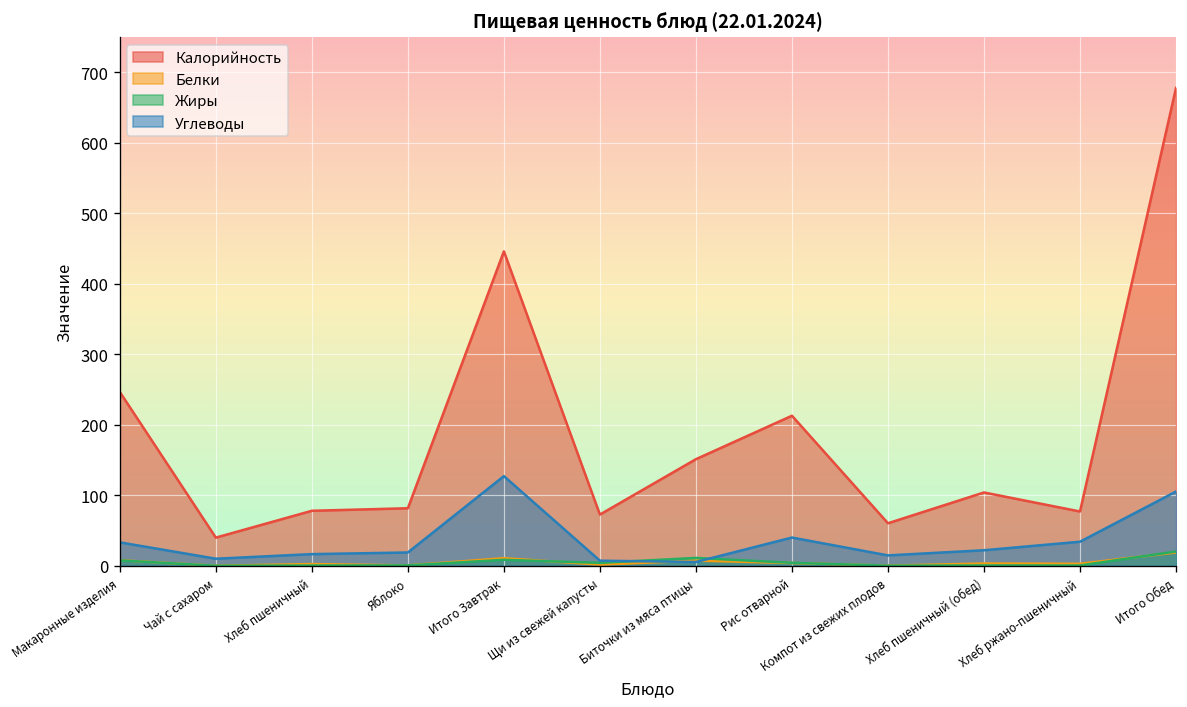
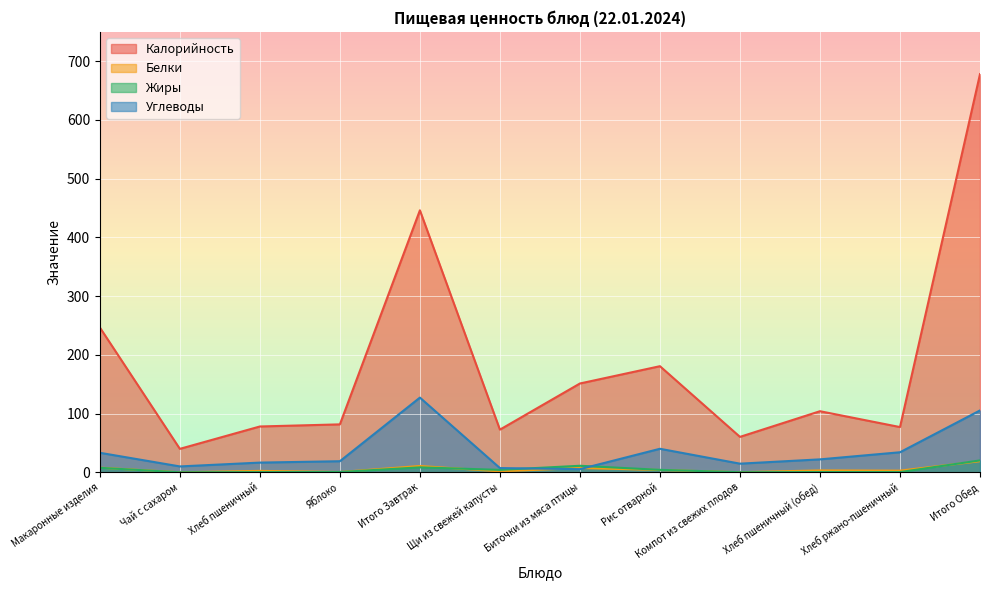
  {
    "Калорийность": {
      "Макаронные изделия": 250,
      "Чай с сахаром": 40,
      "Хлеб пшеничный": 80,
      "Яблоко": 80,
      "Итого Завтрак": 450,
      "Щи из свежей капусты": 70,
      "Биточки из мяса птицы": 150,
-     "Рис отварной": 210,
+     "Рис отварной": 180,
      "Компот из свежих плодов": 60,
      "Хлеб пшеничный (обед)": 100,
      "Хлеб ржано-пшеничный": 80,
      "Итого Обед": 680
    },
    "Углеводы": {
      "Макаронные изделия": 30,
      "Чай с сахаром": 10,
      "Хлеб пшеничный": 20,
      "Яблоко": 20,
      "Итого Завтрак": 130,
      "Рис отварной": 40,
      "Компот из свежих плодов": 10,
      "Хлеб пшеничный (обед)": 20,
      "Хлеб ржано-пшеничный": 30,
      "Итого Обед": 110
    }
  }
